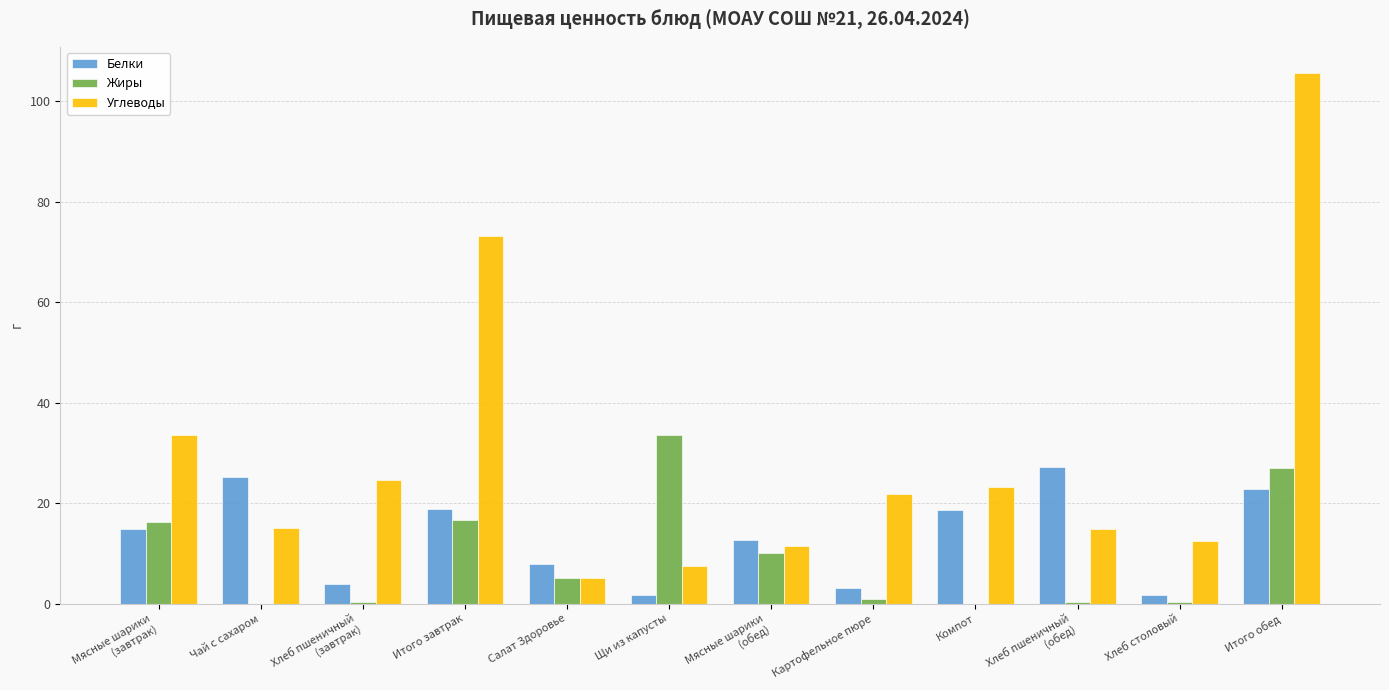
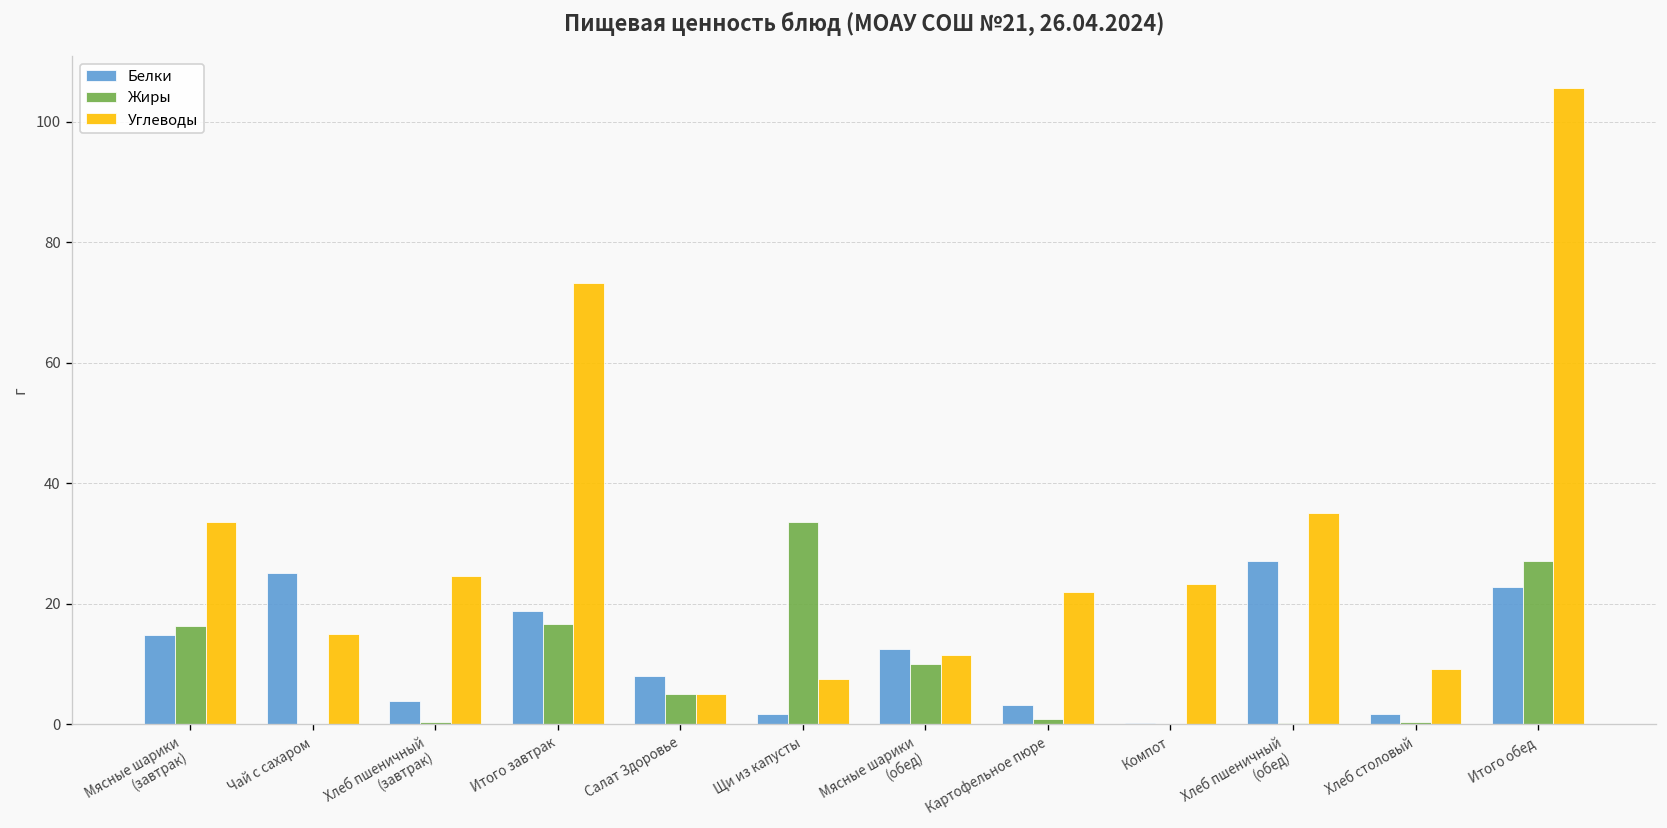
  {
    "Белки": {
      "Мясные шарики (завтрак)": 15,
      "Чай с сахаром": 25,
      "Хлеб пшеничный (завтрак)": 4,
      "Итого завтрак": 19,
      "Салат Здоровье": 8,
      "Щи из капусты": 2,
      "Мясные шарики (обед)": 13,
      "Картофельное пюре": 3,
-     "Компот": 19,
+     "Компот": 0,
      "Хлеб пшеничный (обед)": 27,
      "Хлеб столовый": 2,
      "Итого обед": 23
    },
    "Жиры": {
      "Мясные шарики (завтрак)": 16,
      "Чай с сахаром": 0,
      "Итого завтрак": 17,
      "Салат Здоровье": 5,
      "Щи из капусты": 34,
      "Мясные шарики (обед)": 10,
      "Картофельное пюре": 1,
      "Компот": 0,
      "Итого обед": 27
    },
    "Углеводы": {
      "Мясные шарики (завтрак)": 34,
      "Чай с сахаром": 15,
      "Хлеб пшеничный (завтрак)": 25,
      "Итого завтрак": 73,
      "Салат Здоровье": 5,
      "Щи из капусты": 7,
      "Мясные шарики (обед)": 11,
      "Картофельное пюре": 22,
      "Компот": 23,
-     "Хлеб пшеничный (обед)": 15,
-     "Хлеб столовый": 13,
+     "Хлеб пшеничный (обед)": 35,
+     "Хлеб столовый": 9,
      "Итого обед": 106
    }
  }
